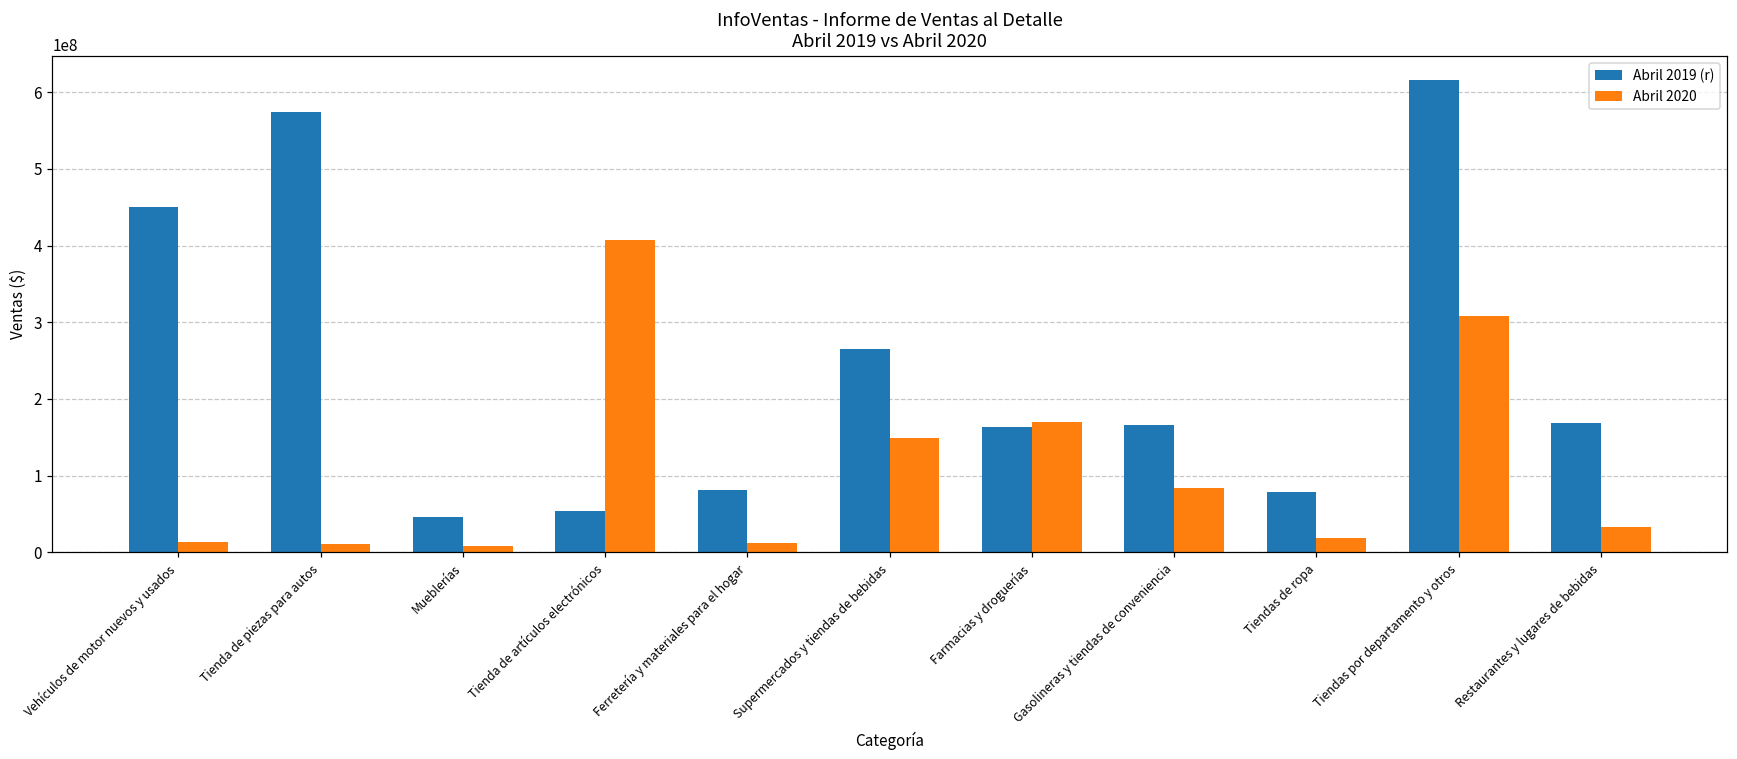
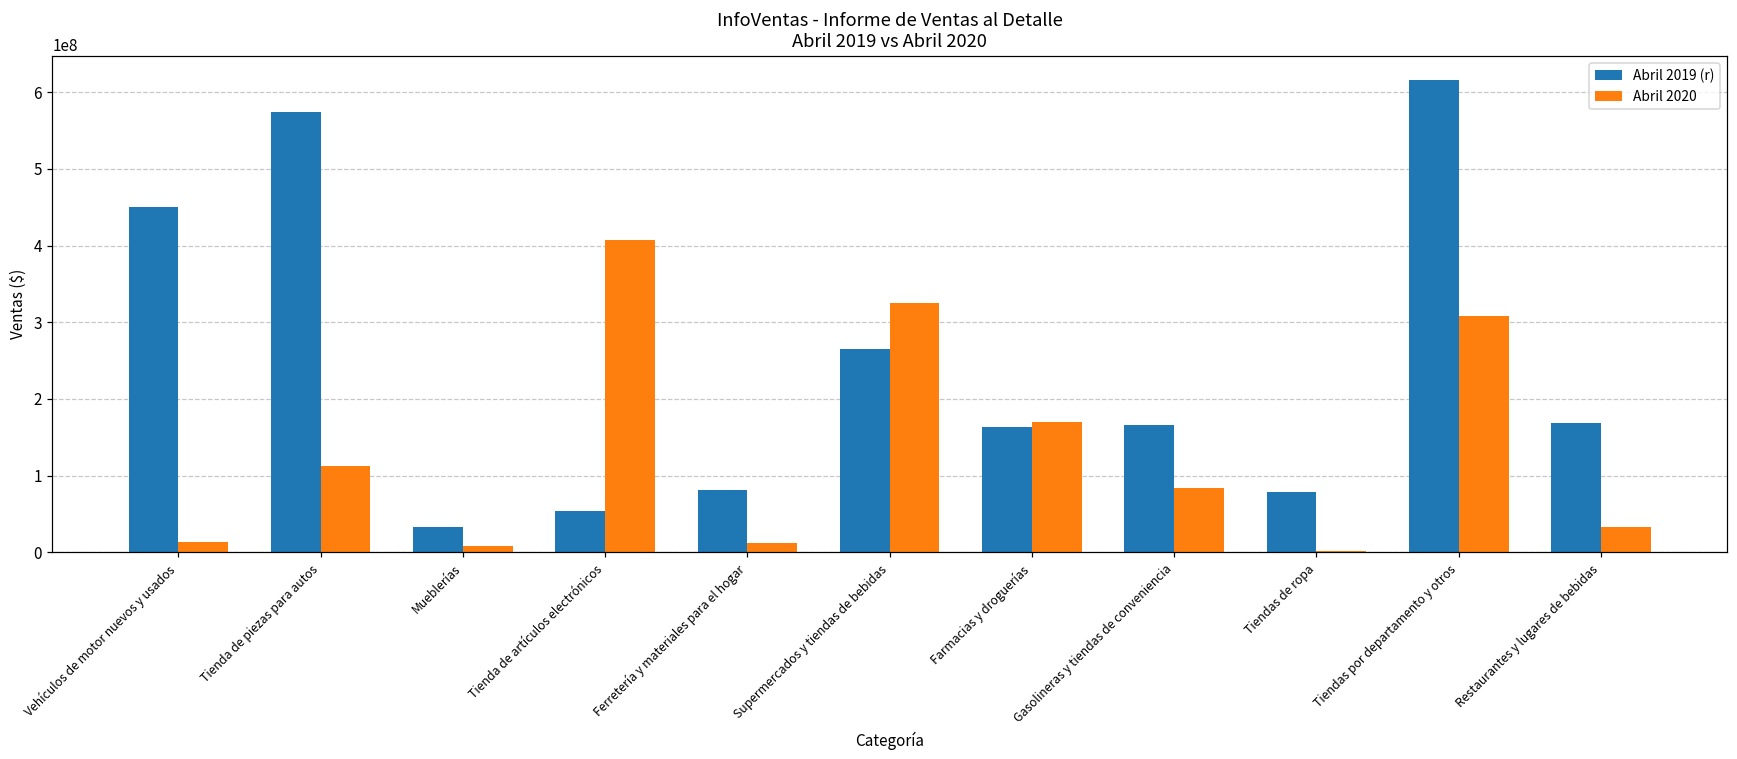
  {
    "Abril 2019 (r)": {
      "Vehículos de motor nuevos y usados": 450000000,
      "Tienda de piezas para autos": 570000000,
-     "Mueblerías": 50000000,
+     "Mueblerías": 30000000,
      "Tienda de artículos electrónicos": 50000000,
      "Ferretería y materiales para el hogar": 80000000,
      "Supermercados y tiendas de bebidas": 270000000,
      "Farmacias y droguerías": 160000000,
      "Gasolineras y tiendas de conveniencia": 170000000,
      "Tiendas de ropa": 80000000,
      "Tiendas por departamento y otros": 620000000,
      "Restaurantes y lugares de bebidas": 170000000
    },
    "Abril 2020": {
      "Vehículos de motor nuevos y usados": 10000000,
-     "Tienda de piezas para autos": 10000000,
+     "Tienda de piezas para autos": 110000000,
      "Mueblerías": 10000000,
      "Tienda de artículos electrónicos": 410000000,
      "Ferretería y materiales para el hogar": 10000000,
-     "Supermercados y tiendas de bebidas": 150000000,
+     "Supermercados y tiendas de bebidas": 330000000,
      "Farmacias y droguerías": 170000000,
      "Gasolineras y tiendas de conveniencia": 80000000,
-     "Tiendas de ropa": 20000000,
+     "Tiendas de ropa": 0,
      "Tiendas por departamento y otros": 310000000,
      "Restaurantes y lugares de bebidas": 30000000
    }
  }
